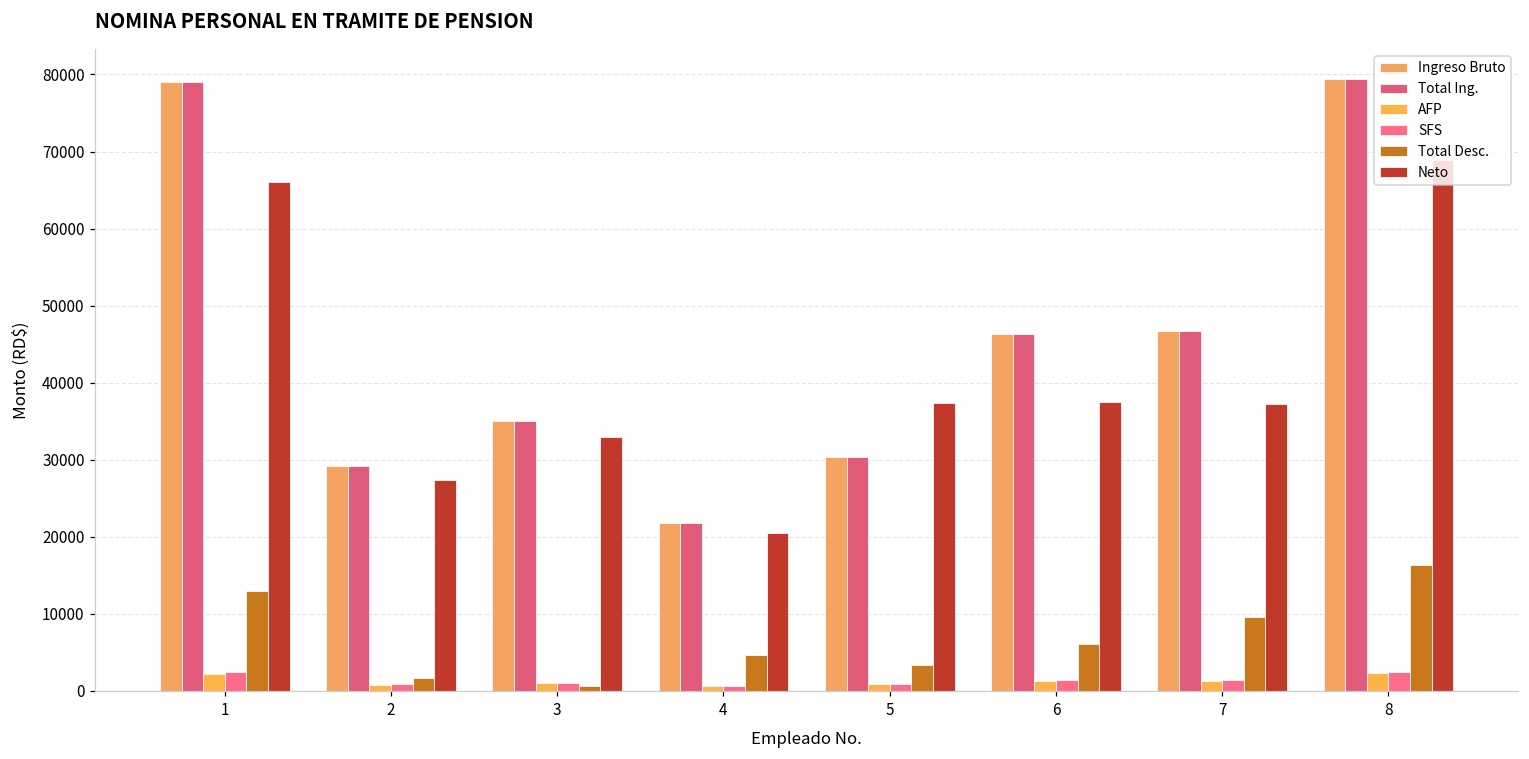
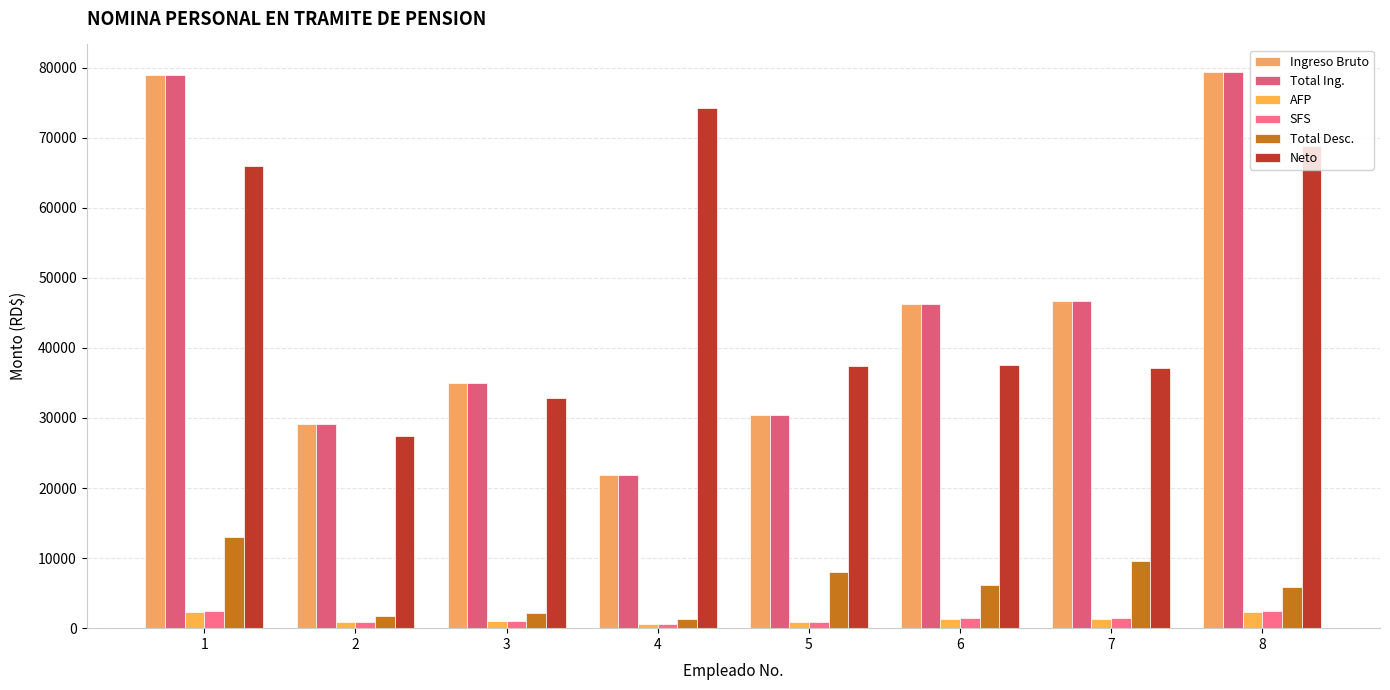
  {
    "Total Desc.": {
      "1": 13000,
      "2": 2000,
-     "3": 1000,
-     "4": 5000,
-     "5": 3000,
+     "3": 2000,
+     "4": 1000,
+     "5": 8000,
      "6": 6000,
      "7": 10000,
-     "8": 16000
+     "8": 6000
    },
    "Neto": {
      "1": 66000,
      "2": 27000,
      "3": 33000,
-     "4": 21000,
+     "4": 74000,
      "5": 37000,
      "6": 38000,
      "7": 37000
    }
  }
